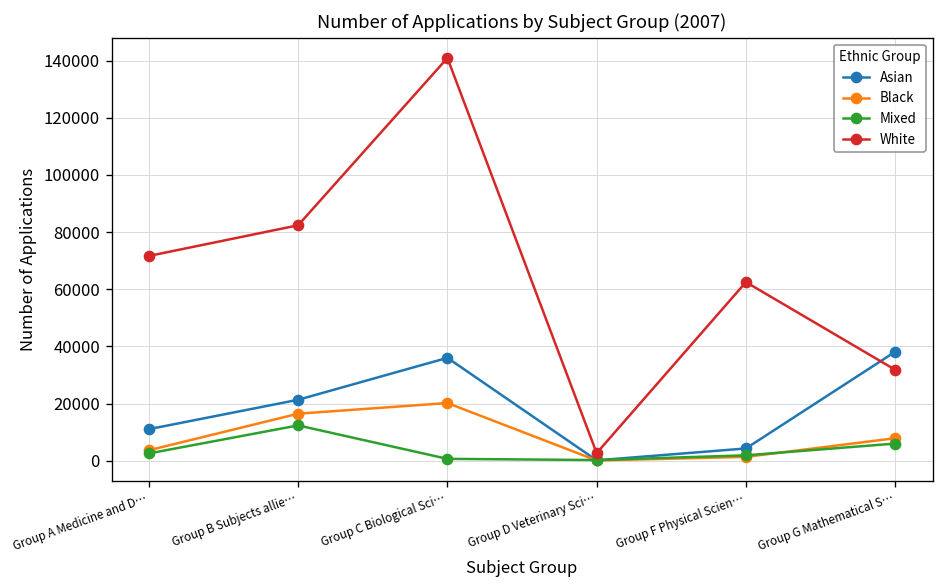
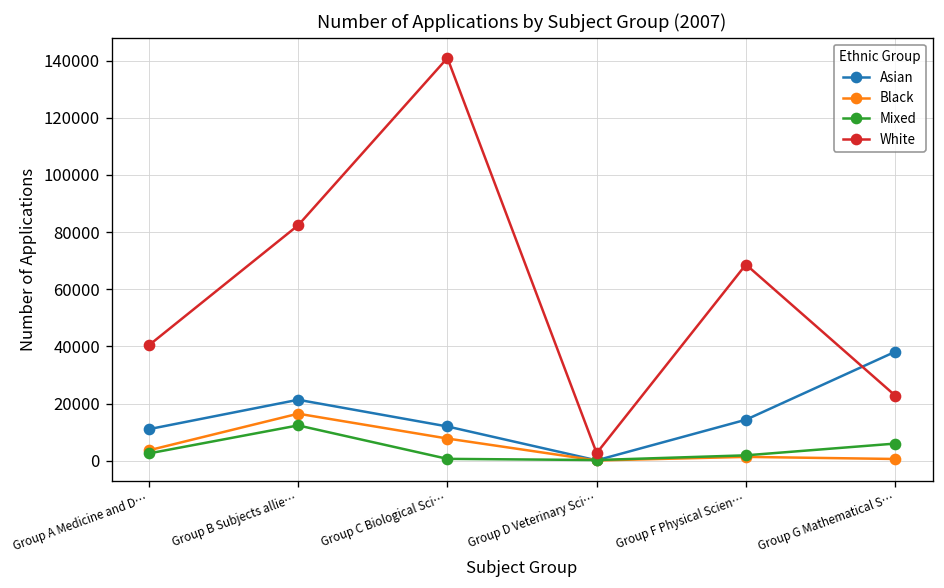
  {
    "Asian": {
      "Group A Medicine and D…": 11000,
      "Group B Subjects allie…": 21000,
-     "Group C Biological Sci…": 36000,
-     "Group F Physical Scien…": 4000,
+     "Group C Biological Sci…": 12000,
+     "Group F Physical Scien…": 14000,
      "Group G Mathematical S…": 38000
    },
    "Black": {
      "Group A Medicine and D…": 4000,
      "Group B Subjects allie…": 16000,
-     "Group C Biological Sci…": 20000,
-     "Group G Mathematical S…": 8000
+     "Group C Biological Sci…": 8000,
+     "Group G Mathematical S…": 1000
    },
    "Mixed": {
      "Group A Medicine and D…": 3000,
      "Group B Subjects allie…": 12000,
      "Group C Biological Sci…": 1000,
      "Group G Mathematical S…": 6000
    },
    "White": {
-     "Group A Medicine and D…": 72000,
+     "Group A Medicine and D…": 40000,
      "Group B Subjects allie…": 82000,
      "Group C Biological Sci…": 141000,
      "Group D Veterinary Sci…": 3000,
-     "Group F Physical Scien…": 63000,
-     "Group G Mathematical S…": 32000
+     "Group F Physical Scien…": 69000,
+     "Group G Mathematical S…": 23000
    }
  }
